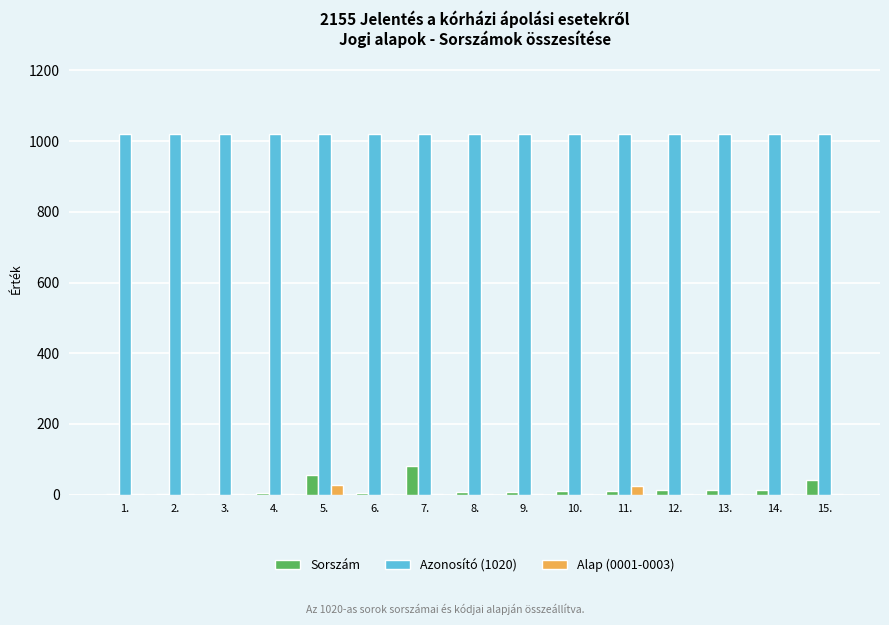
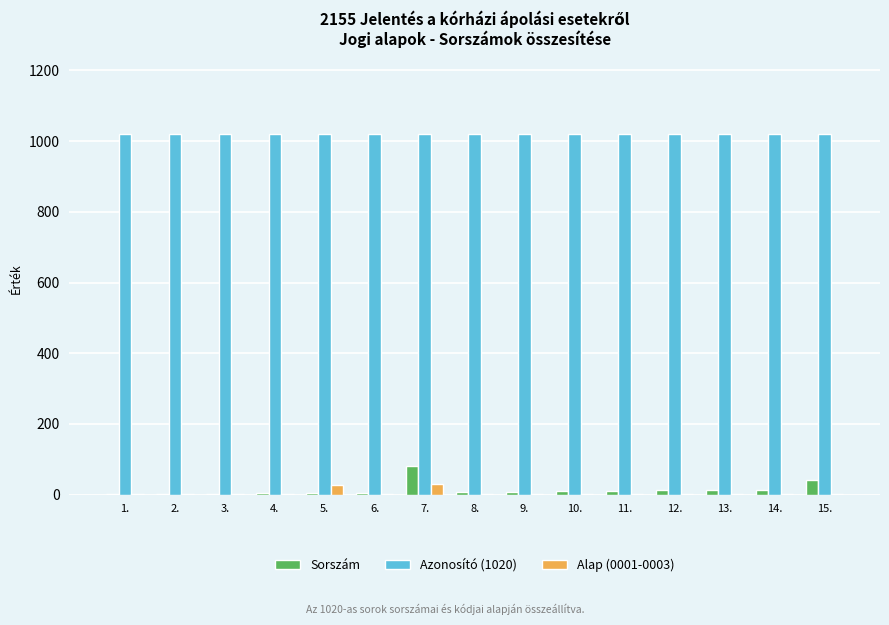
  {
    "Sorszám": {
-     "5.": 60,
+     "5.": 10,
      "7.": 80,
      "8.": 10,
      "9.": 10,
      "10.": 10,
      "11.": 10,
      "12.": 10,
      "13.": 10,
      "14.": 10,
      "15.": 40
    },
    "Azonosító (1020)": {
      "1.": 1020,
      "2.": 1020,
      "3.": 1020,
      "4.": 1020,
      "5.": 1020,
      "6.": 1020,
      "7.": 1020,
      "8.": 1020,
      "9.": 1020,
      "10.": 1020,
      "11.": 1020,
      "12.": 1020,
      "13.": 1020,
      "14.": 1020,
      "15.": 1020
    },
    "Alap (0001-0003)": {
      "5.": 30,
-     "7.": 0,
-     "11.": 30
+     "7.": 30,
+     "11.": 0
    }
  }
